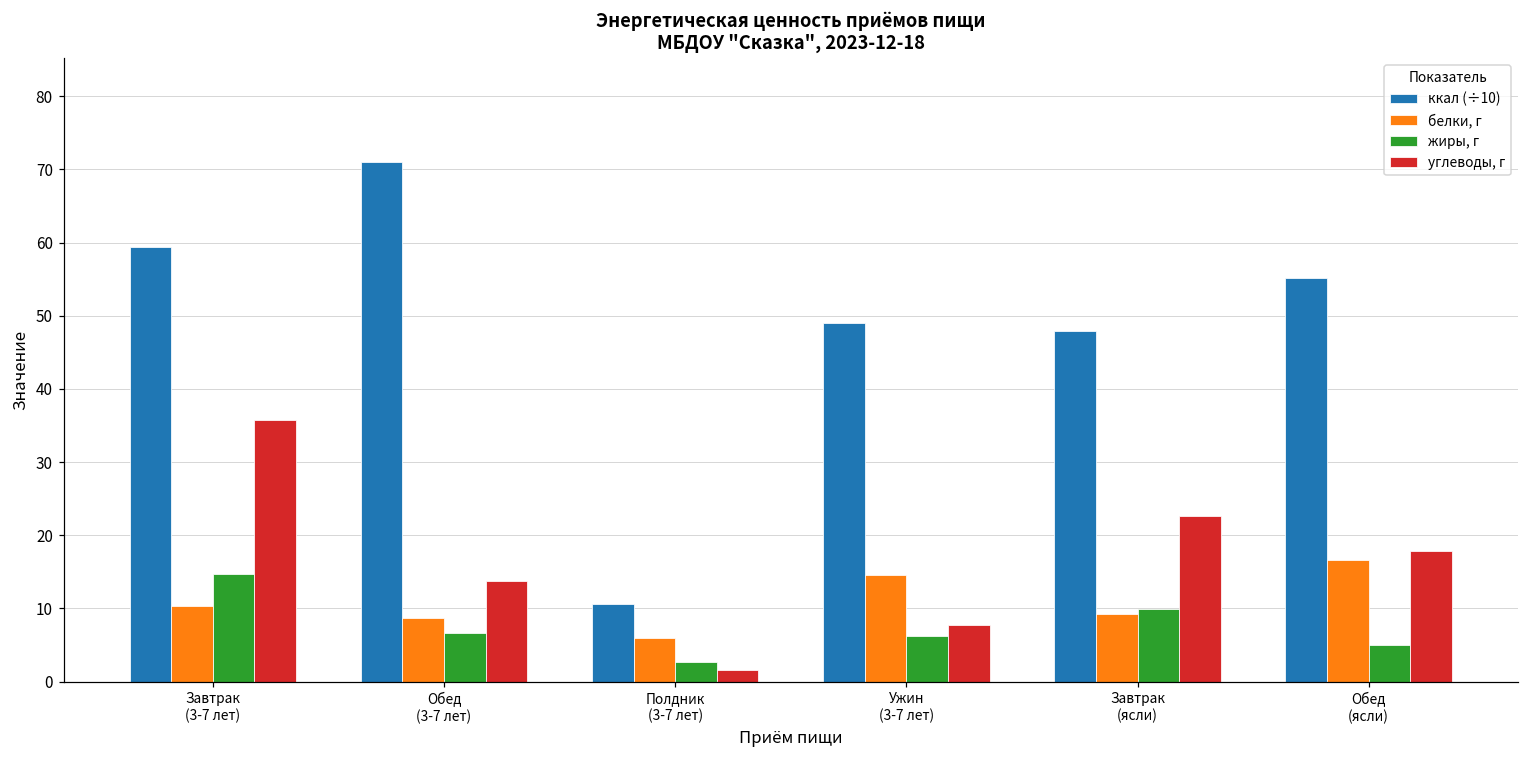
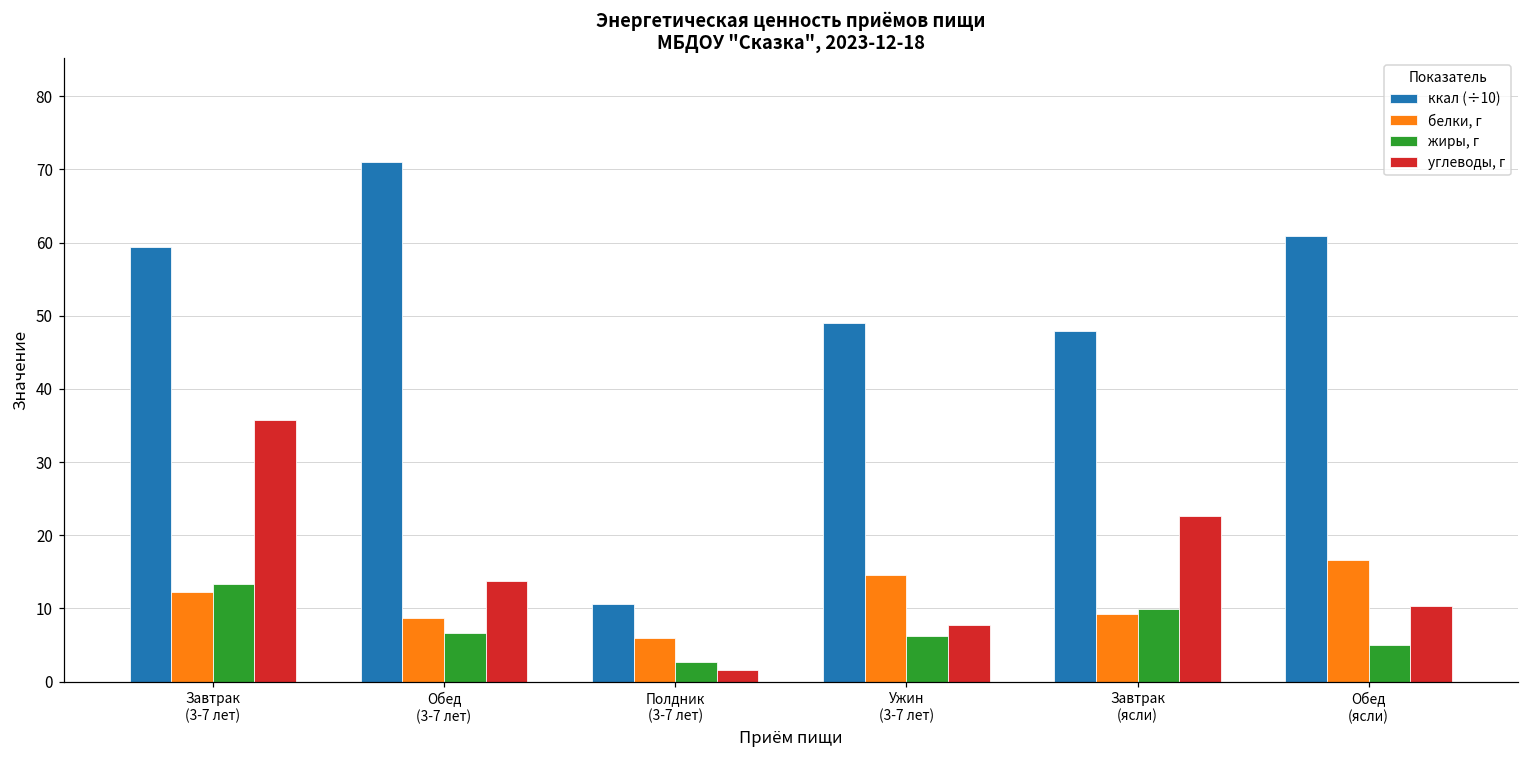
  {
    "ккал (÷10)": {
      "Завтрак (3-7 лет)": 59,
      "Обед (3-7 лет)": 71,
      "Полдник (3-7 лет)": 11,
      "Ужин (3-7 лет)": 49,
      "Завтрак (ясли)": 48,
-     "Обед (ясли)": 55
+     "Обед (ясли)": 61
    },
    "белки, г": {
-     "Завтрак (3-7 лет)": 10,
+     "Завтрак (3-7 лет)": 12,
      "Обед (3-7 лет)": 9,
      "Полдник (3-7 лет)": 6,
      "Ужин (3-7 лет)": 15,
      "Завтрак (ясли)": 9,
      "Обед (ясли)": 17
    },
    "жиры, г": {
-     "Завтрак (3-7 лет)": 15,
+     "Завтрак (3-7 лет)": 13,
      "Обед (3-7 лет)": 7,
      "Полдник (3-7 лет)": 3,
      "Ужин (3-7 лет)": 6,
      "Завтрак (ясли)": 10,
      "Обед (ясли)": 5
    },
    "углеводы, г": {
      "Завтрак (3-7 лет)": 36,
      "Обед (3-7 лет)": 14,
      "Полдник (3-7 лет)": 2,
      "Ужин (3-7 лет)": 8,
      "Завтрак (ясли)": 23,
-     "Обед (ясли)": 18
+     "Обед (ясли)": 10
    }
  }
